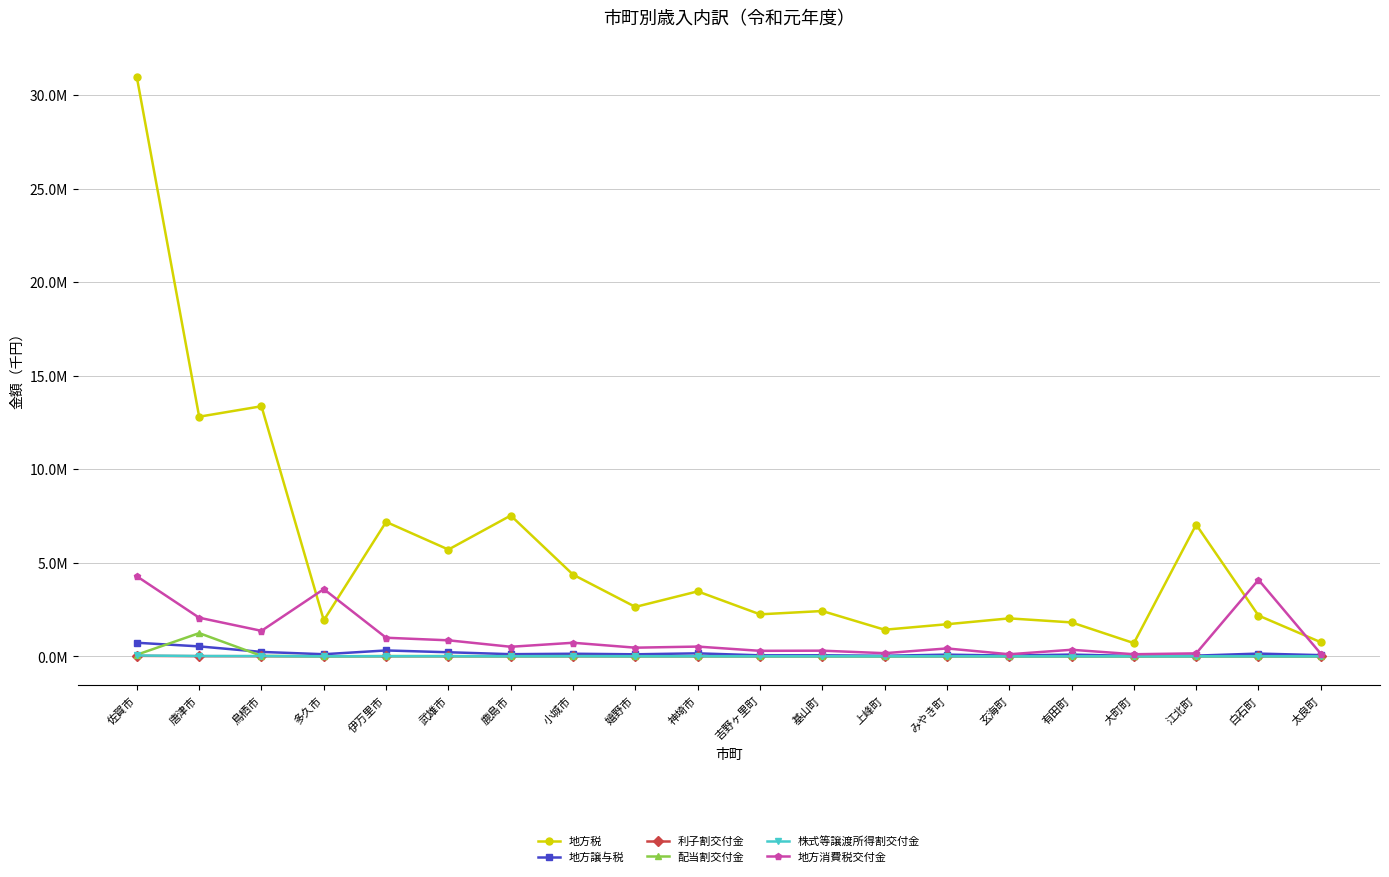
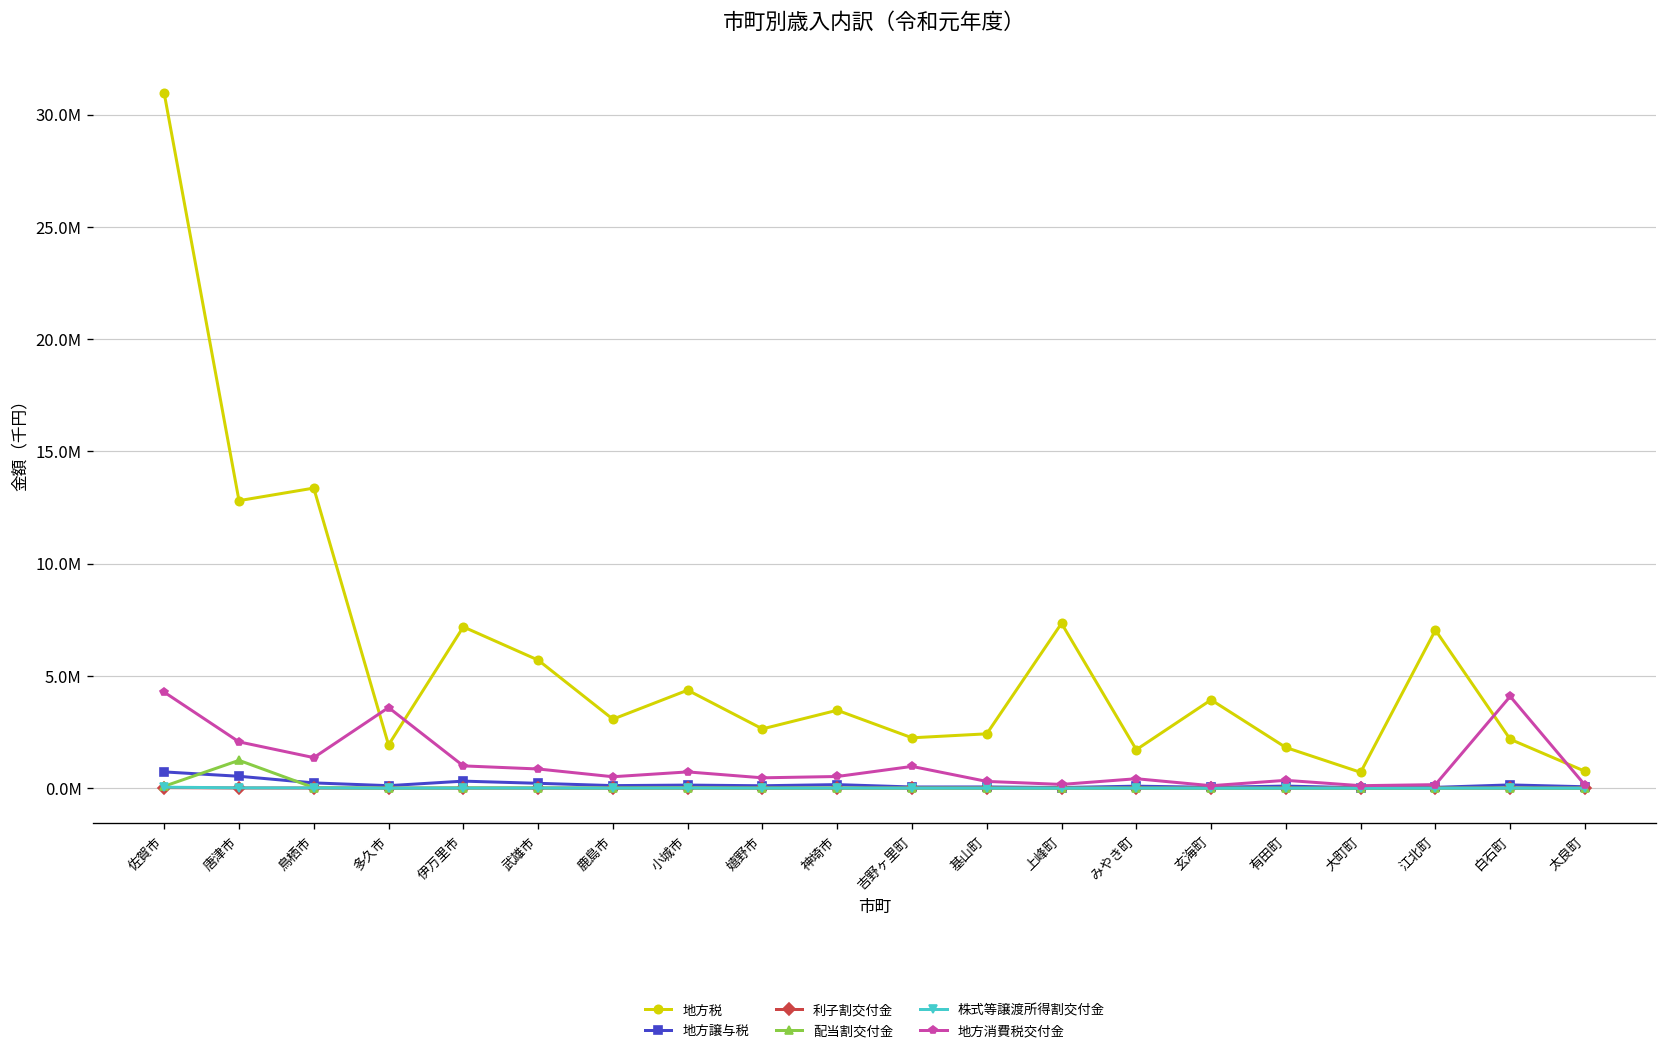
  {
    "地方税": {
      "佐賀市": 30900000,
      "唐津市": 12800000,
      "鳥栖市": 13400000,
      "多久市": 1900000,
      "伊万里市": 7200000,
      "武雄市": 5700000,
-     "鹿島市": 7500000,
+     "鹿島市": 3100000,
      "小城市": 4400000,
      "嬉野市": 2600000,
      "神埼市": 3500000,
      "吉野ヶ里町": 2200000,
      "基山町": 2400000,
-     "上峰町": 1400000,
+     "上峰町": 7300000,
      "みやき町": 1700000,
-     "玄海町": 2000000,
+     "玄海町": 3900000,
      "有田町": 1800000,
      "大町町": 700000,
      "江北町": 7000000,
      "白石町": 2200000,
      "太良町": 800000
    },
    "地方譲与税": {
      "佐賀市": 700000,
      "唐津市": 500000,
      "鳥栖市": 200000,
      "伊万里市": 300000,
      "武雄市": 200000,
      "神埼市": 200000,
      "白石町": 100000
    },
    "株式等譲渡所得割交付金": {
      "唐津市": 0
    },
    "配当割交付金": {
      "唐津市": 1200000
    },
    "地方消費税交付金": {
      "佐賀市": 4300000,
      "唐津市": 2100000,
      "鳥栖市": 1400000,
      "多久市": 3600000,
      "伊万里市": 1000000,
      "武雄市": 900000,
      "鹿島市": 500000,
      "小城市": 700000,
      "嬉野市": 500000,
      "神埼市": 500000,
-     "吉野ヶ里町": 300000,
+     "吉野ヶ里町": 1000000,
      "基山町": 300000,
      "上峰町": 200000,
      "みやき町": 400000,
      "有田町": 400000,
      "白石町": 4100000
    }
  }
